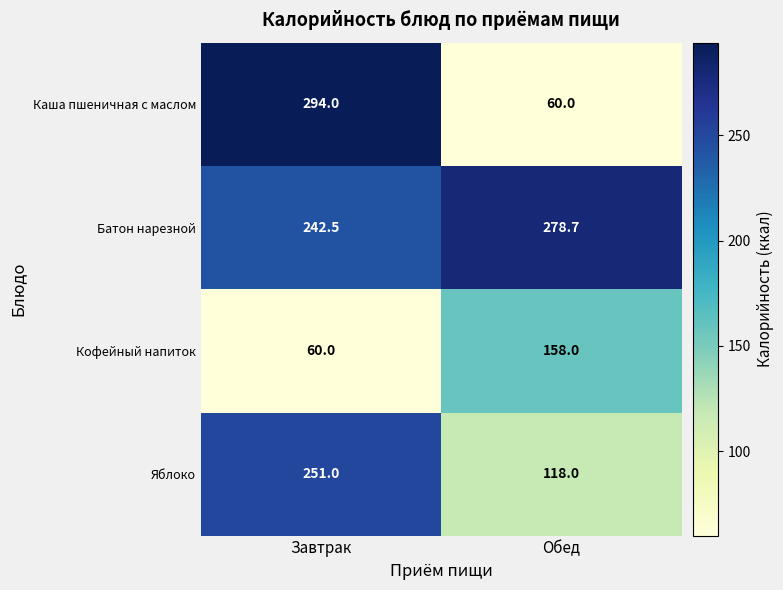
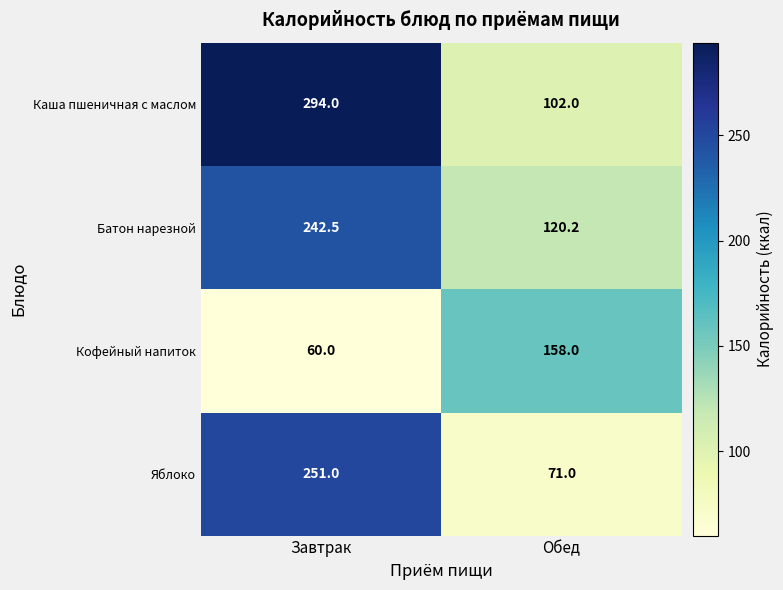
  {
    "Каша пшеничная с маслом": {
      "Завтрак": 294.0,
-     "Обед": 60.0
+     "Обед": 102.0
    },
    "Батон нарезной": {
      "Завтрак": 242.5,
-     "Обед": 278.7
+     "Обед": 120.2
    },
    "Кофейный напиток": {
      "Завтрак": 60.0,
      "Обед": 158.0
    },
    "Яблоко": {
      "Завтрак": 251.0,
-     "Обед": 118.0
+     "Обед": 71.0
    }
  }
